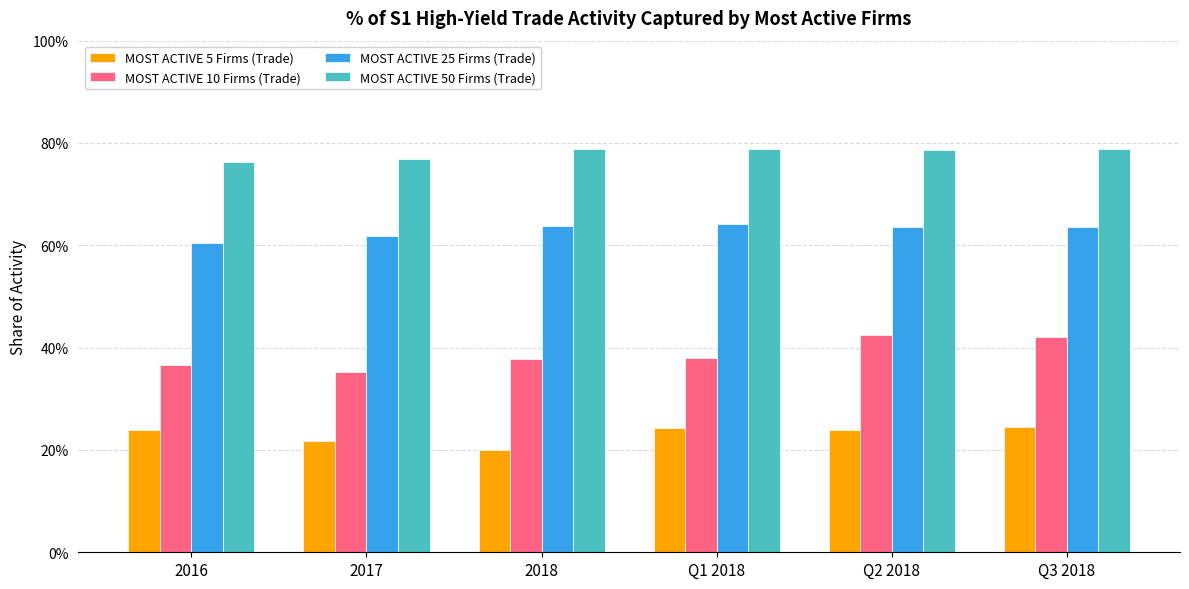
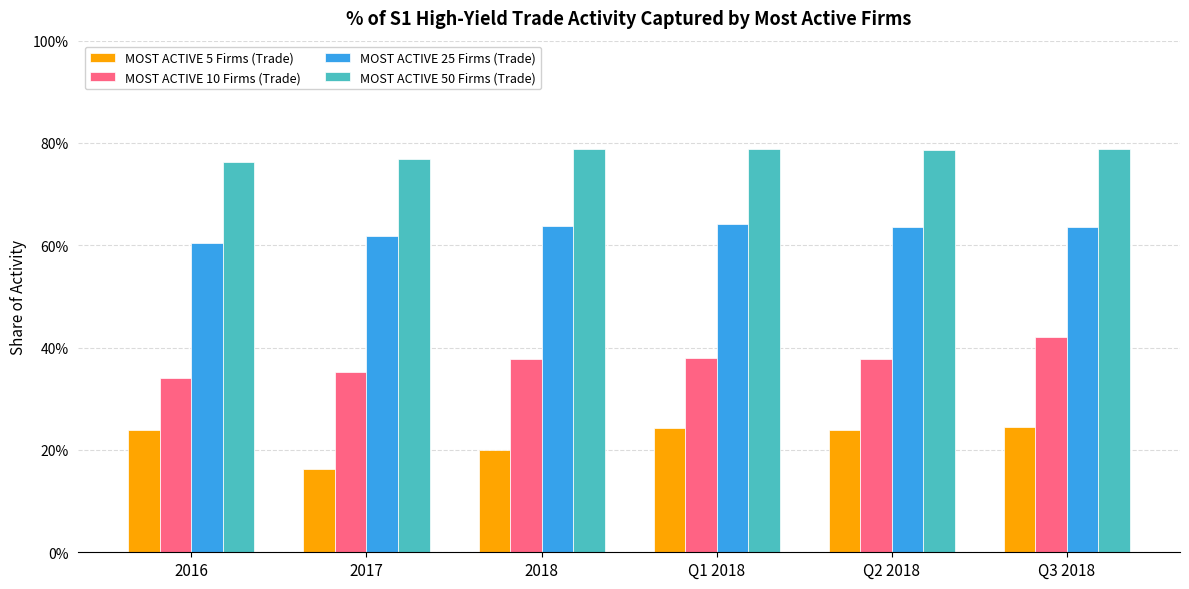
  {
    "MOST ACTIVE 5 Firms (Trade)": {
      "2016": "24%",
-     "2017": "22%",
+     "2017": "16%",
      "2018": "20%",
      "Q1 2018": "24%",
      "Q2 2018": "24%",
      "Q3 2018": "24%"
    },
    "MOST ACTIVE 10 Firms (Trade)": {
-     "2016": "37%",
+     "2016": "34%",
      "2017": "35%",
      "2018": "38%",
      "Q1 2018": "38%",
-     "Q2 2018": "43%",
+     "Q2 2018": "38%",
      "Q3 2018": "42%"
    }
  }
